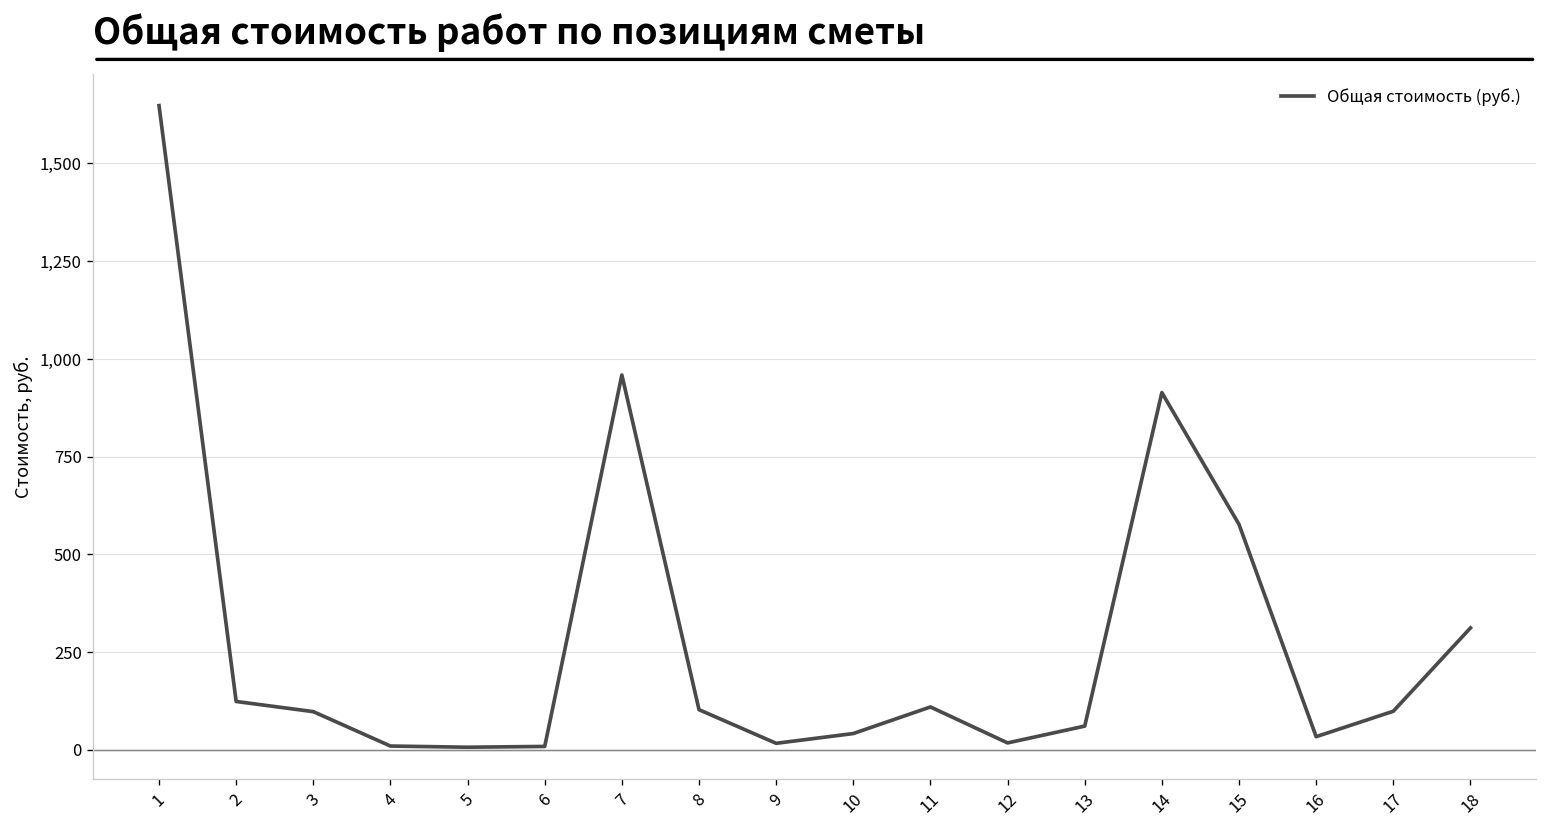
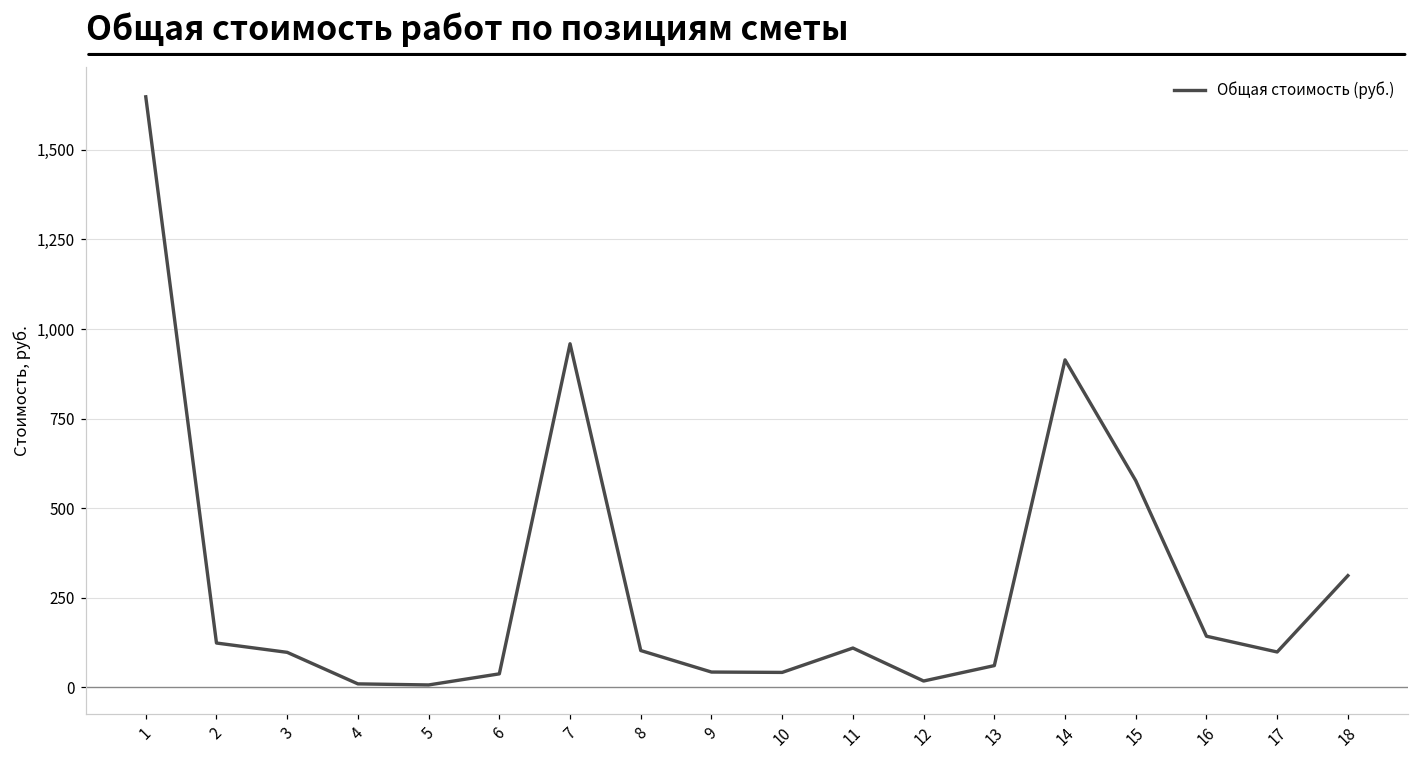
  {
    "1": "1,650",
    "2": "120",
    "3": "100",
    "4": "10",
    "5": "10",
-   "6": "10",
+   "6": "40",
    "7": "960",
    "8": "100",
-   "9": "20",
+   "9": "40",
    "10": "40",
    "11": "110",
    "12": "20",
    "13": "60",
    "14": "910",
    "15": "580",
-   "16": "30",
+   "16": "140",
    "17": "100",
    "18": "310"
  }
